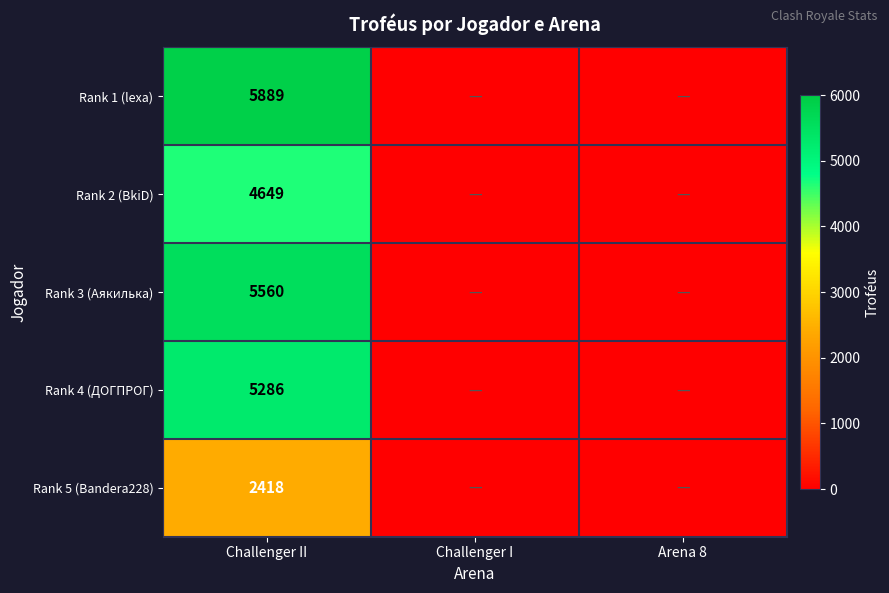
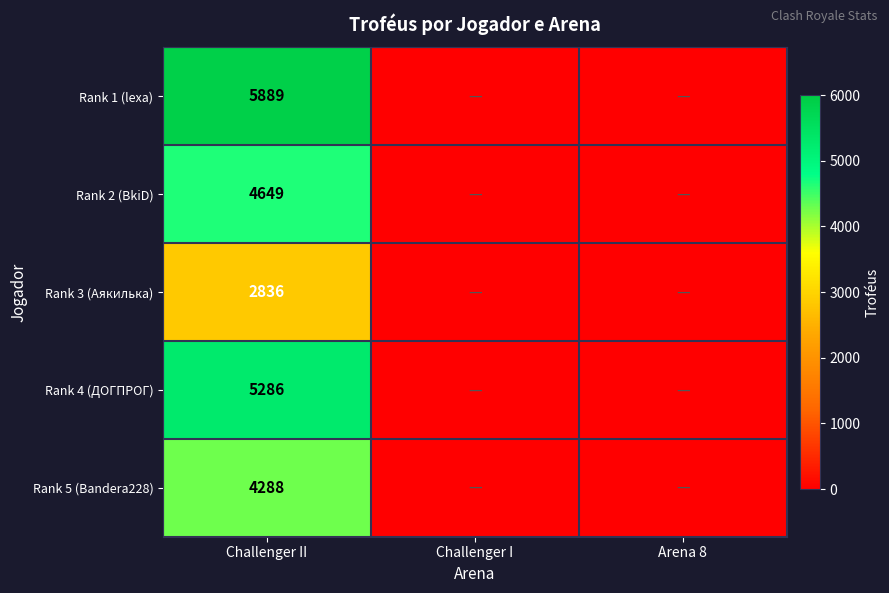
  {
    "Rank 1 (lexa)": {
      "Challenger II": 5889
    },
    "Rank 2 (BkiD)": {
      "Challenger II": 4649
    },
    "Rank 3 (Аякилька)": {
-     "Challenger II": 5560
+     "Challenger II": 2836
    },
    "Rank 4 (ДОГПРОГ)": {
      "Challenger II": 5286
    },
    "Rank 5 (Bandera228)": {
-     "Challenger II": 2418
+     "Challenger II": 4288
    }
  }
